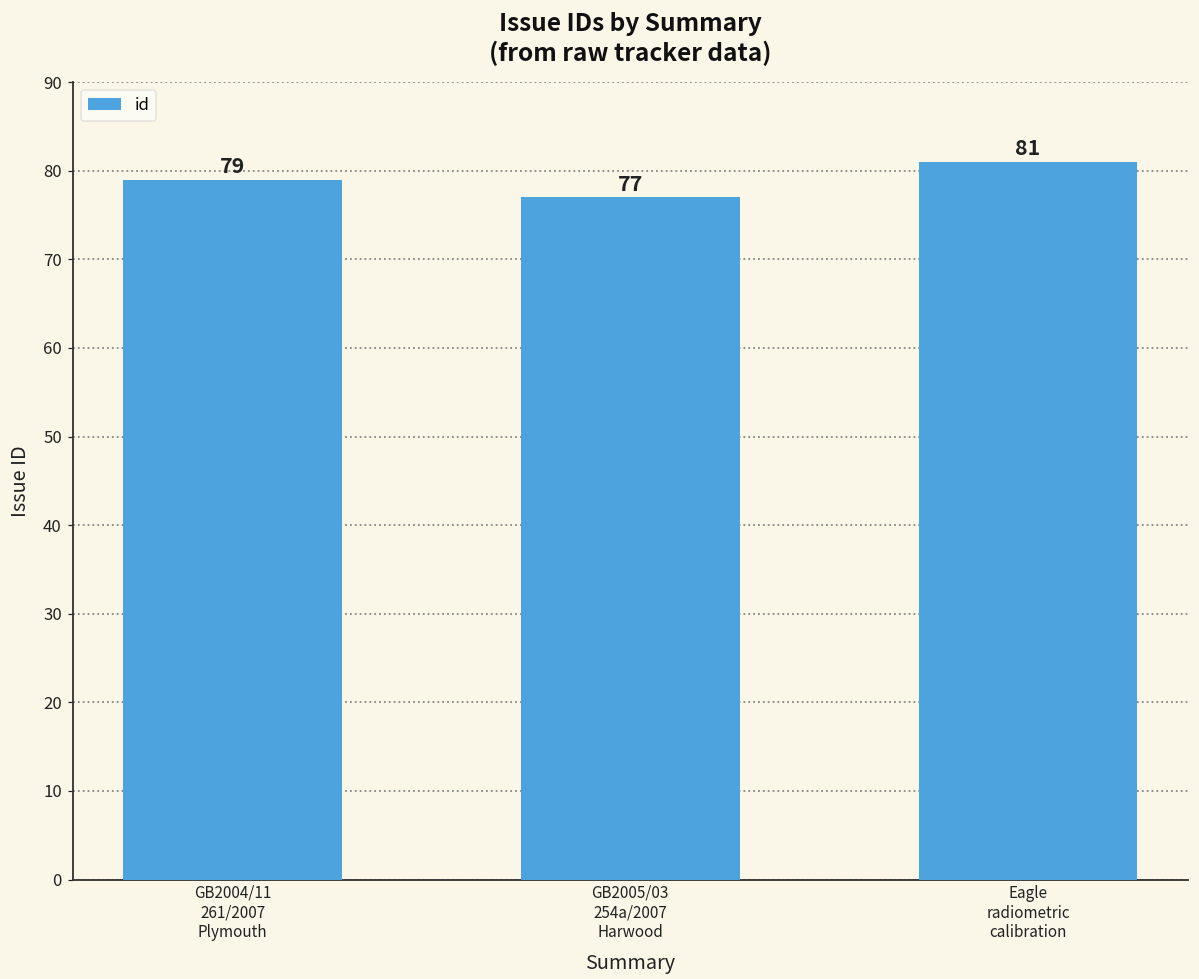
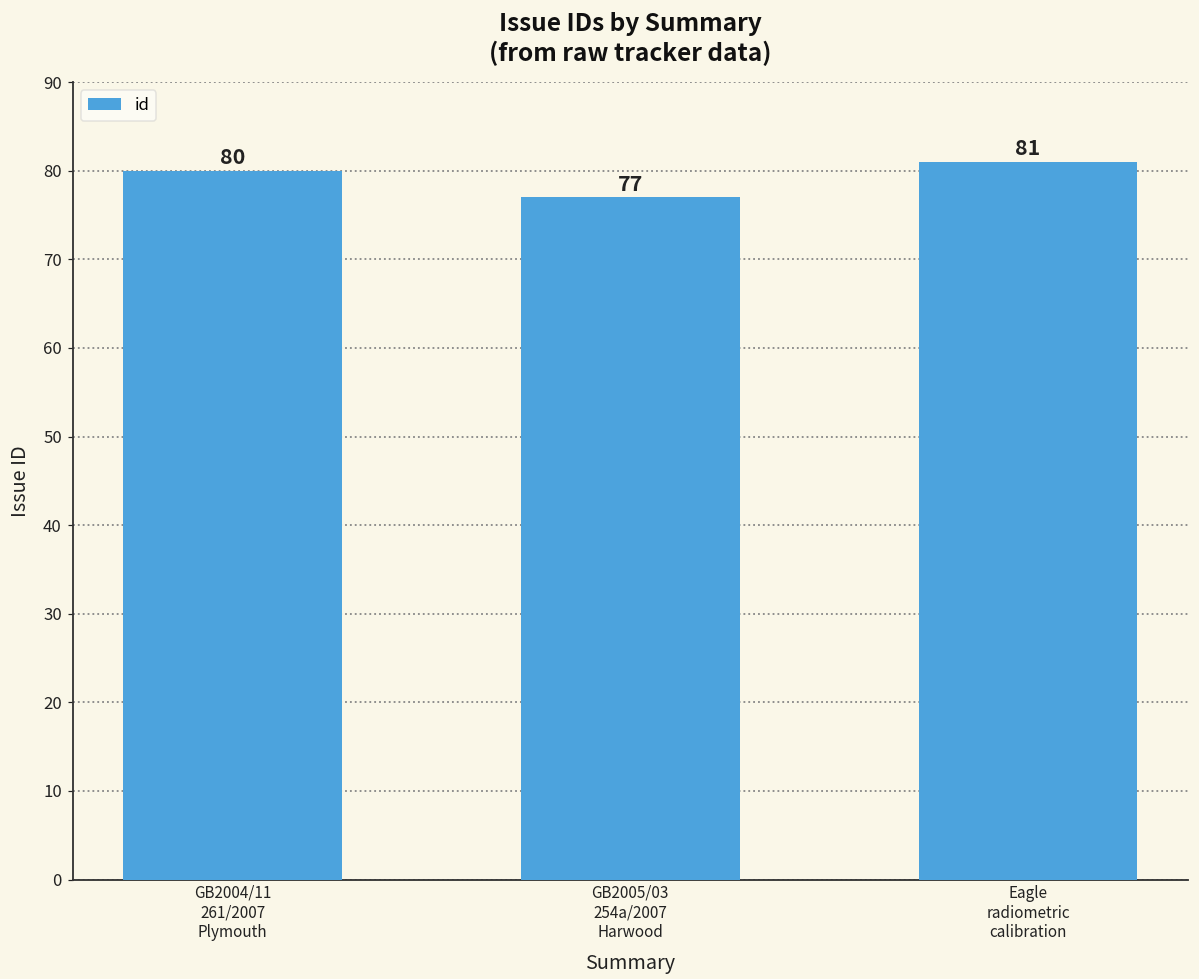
  {
-   "GB2004/11 261/2007 Plymouth": 79,
+   "GB2004/11 261/2007 Plymouth": 80,
    "GB2005/03 254a/2007 Harwood": 77,
    "Eagle radiometric calibration": 81
  }
